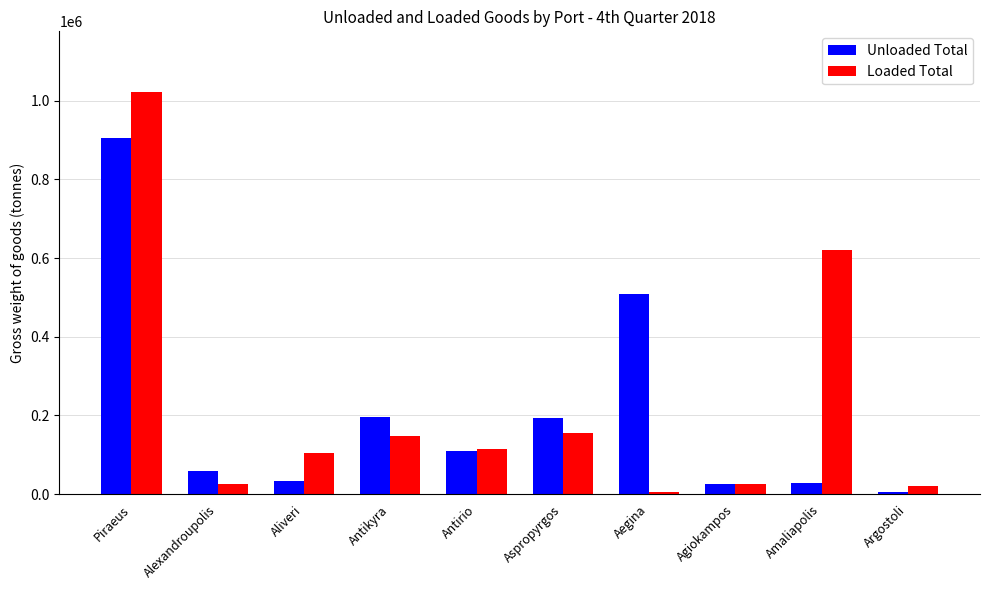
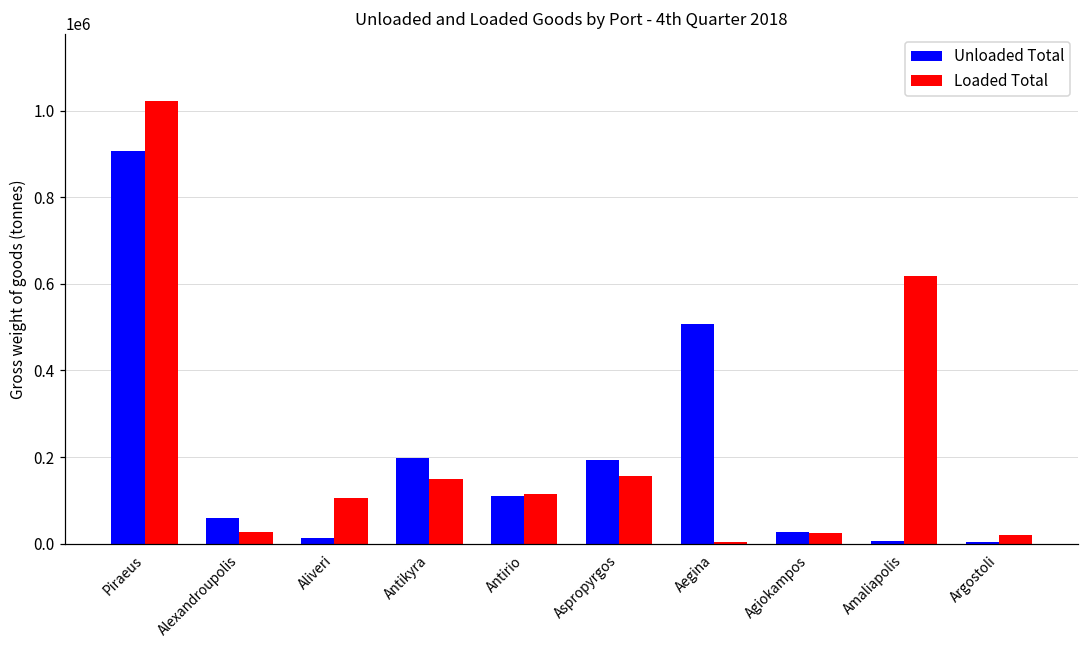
  {
    "Unloaded Total": {
      "Piraeus": 910000,
      "Alexandroupolis": 60000,
-     "Aliveri": 30000,
+     "Aliveri": 10000,
      "Antikyra": 200000,
      "Antirio": 110000,
      "Aspropyrgos": 190000,
      "Aegina": 510000,
      "Agiokampos": 30000,
-     "Amaliapolis": 30000
+     "Amaliapolis": 10000
    },
    "Loaded Total": {
      "Piraeus": 1020000,
      "Alexandroupolis": 30000,
      "Aliveri": 100000,
      "Antikyra": 150000,
      "Antirio": 120000,
      "Aspropyrgos": 160000,
      "Agiokampos": 30000,
      "Amaliapolis": 620000,
      "Argostoli": 20000
    }
  }
